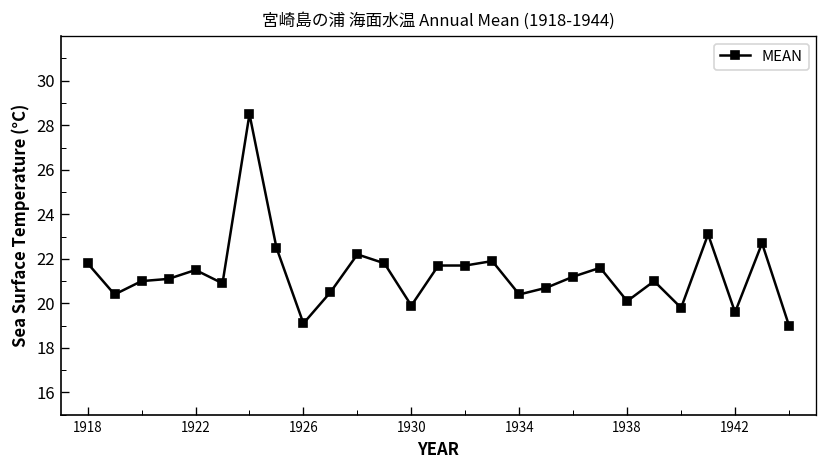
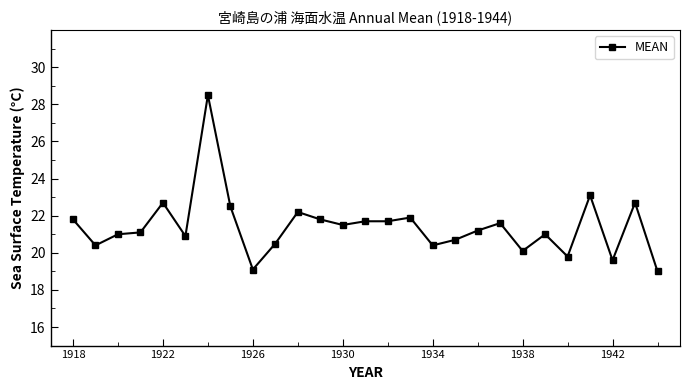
  {
    "1918": 21.8,
-   "1922": 21.5,
+   "1922": 22.7,
    "1926": 19.1,
-   "1930": 19.9,
+   "1930": 21.5,
    "1934": 20.4,
    "1938": 20.1,
    "1942": 19.6
  }
